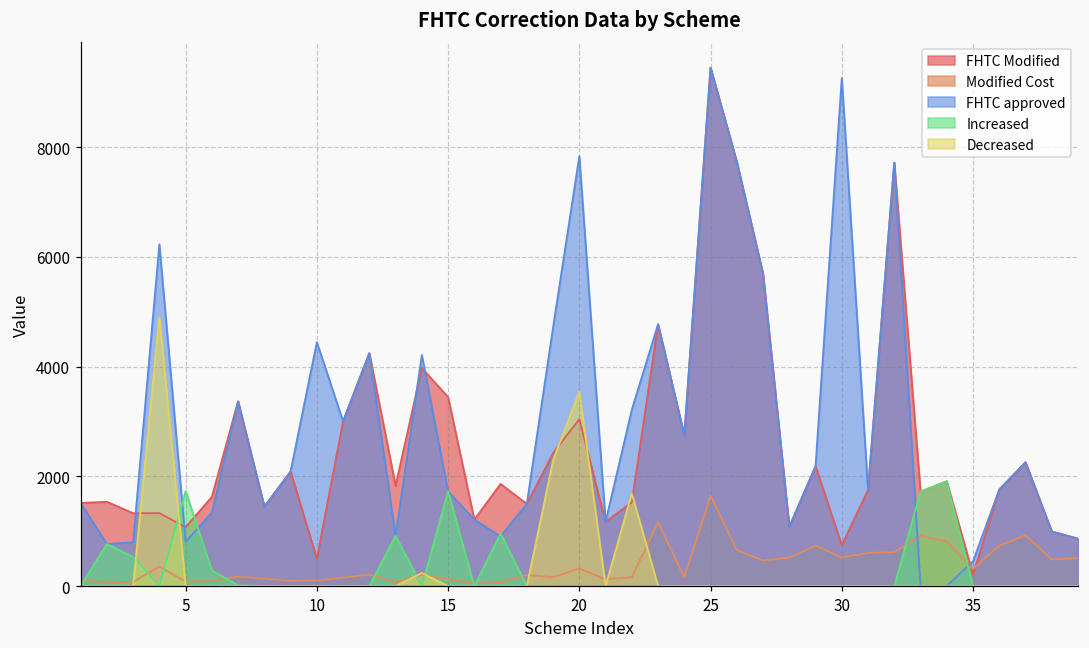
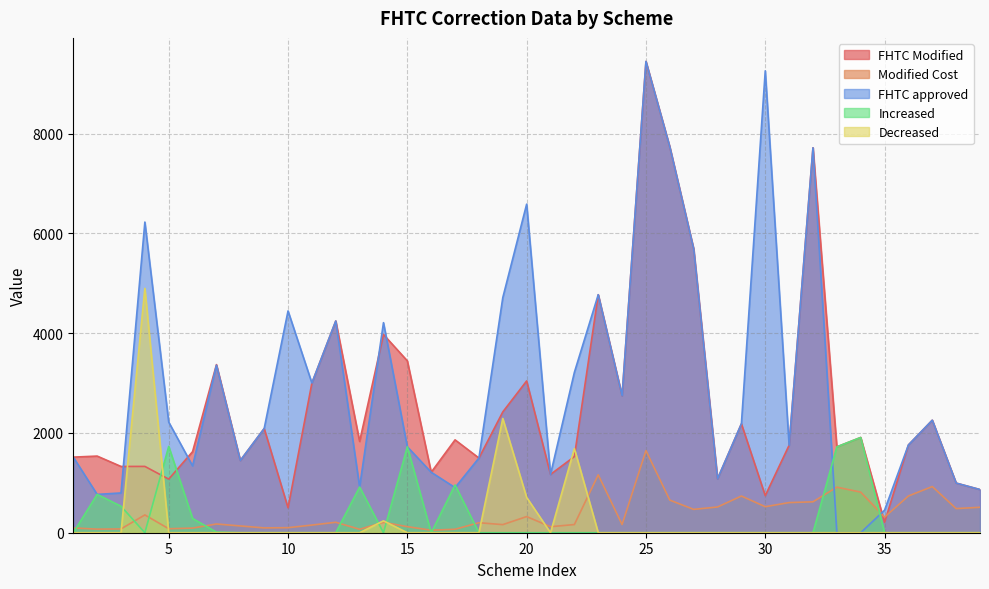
  {
    "FHTC approved": {
-     "5": 800,
+     "5": 2200,
      "10": 4400,
-     "20": 7800,
+     "20": 6600,
      "30": 9300,
      "35": 500
    },
    "Increased": {
      "5": 1700,
      "20": 0
    },
    "Decreased": {
      "5": 0,
      "15": 0,
-     "20": 3500
+     "20": 700
    }
  }
